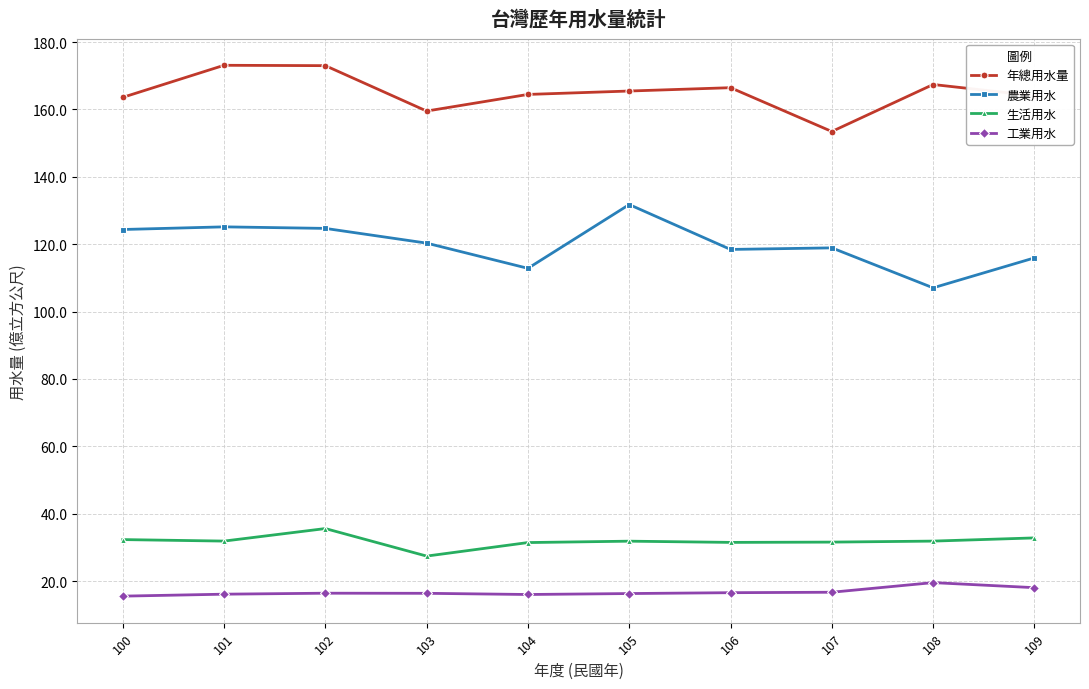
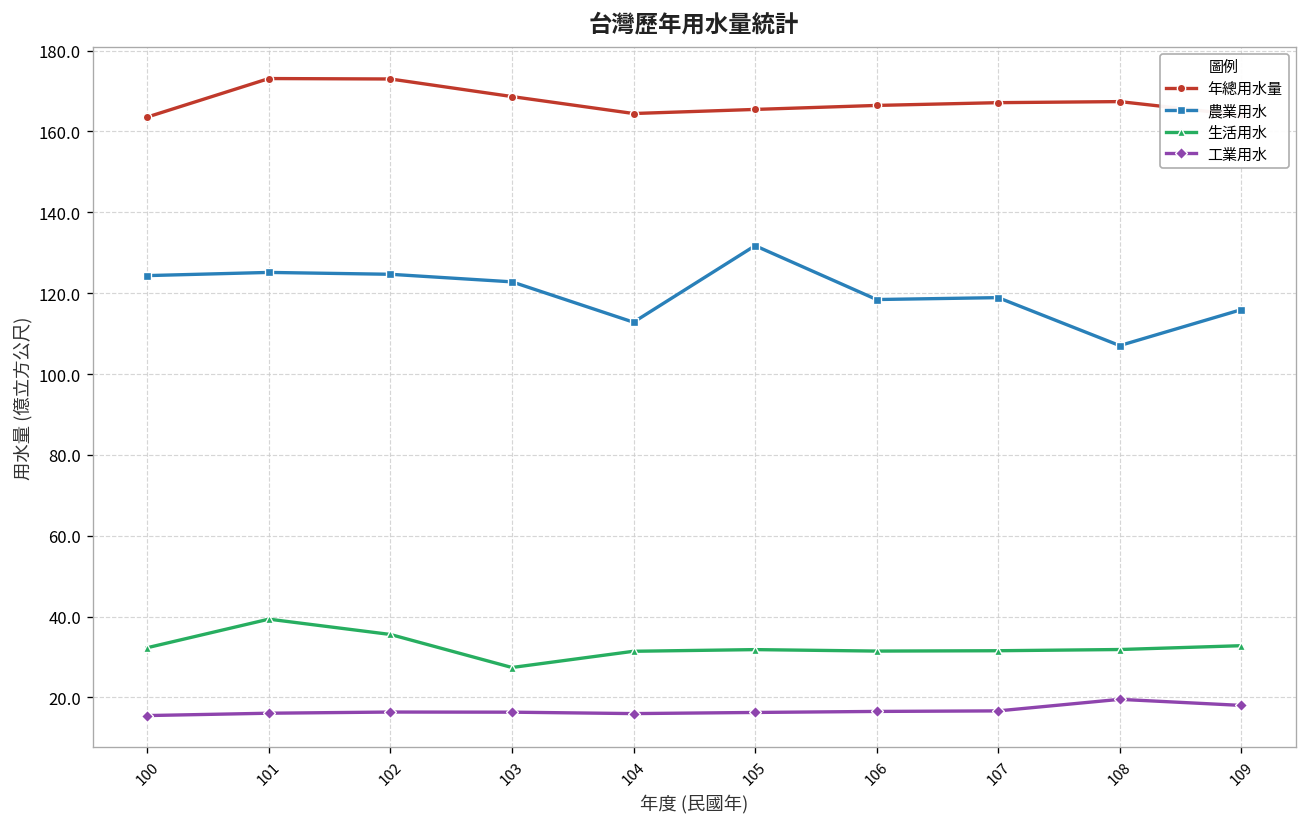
  {
    "年總用水量": {
      "100": 164,
      "101": 173,
      "102": 173,
-     "103": 160,
+     "103": 169,
      "104": 164,
      "105": 165,
      "106": 166,
-     "107": 153,
+     "107": 167,
      "108": 167
    },
    "農業用水": {
      "100": 124,
      "101": 125,
      "102": 125,
-     "103": 120,
+     "103": 123,
      "104": 113,
      "105": 132,
      "106": 118,
      "107": 119,
      "108": 107,
      "109": 116
    },
    "生活用水": {
      "100": 32,
-     "101": 32,
+     "101": 39,
      "102": 36,
      "103": 27,
      "104": 31,
      "105": 32,
      "106": 31,
      "107": 32,
      "108": 32,
      "109": 33
    },
    "工業用水": {
      "100": 16,
      "101": 16,
      "102": 16,
      "103": 16,
      "104": 16,
      "105": 16,
      "106": 17,
      "107": 17,
      "108": 20,
      "109": 18
    }
  }
